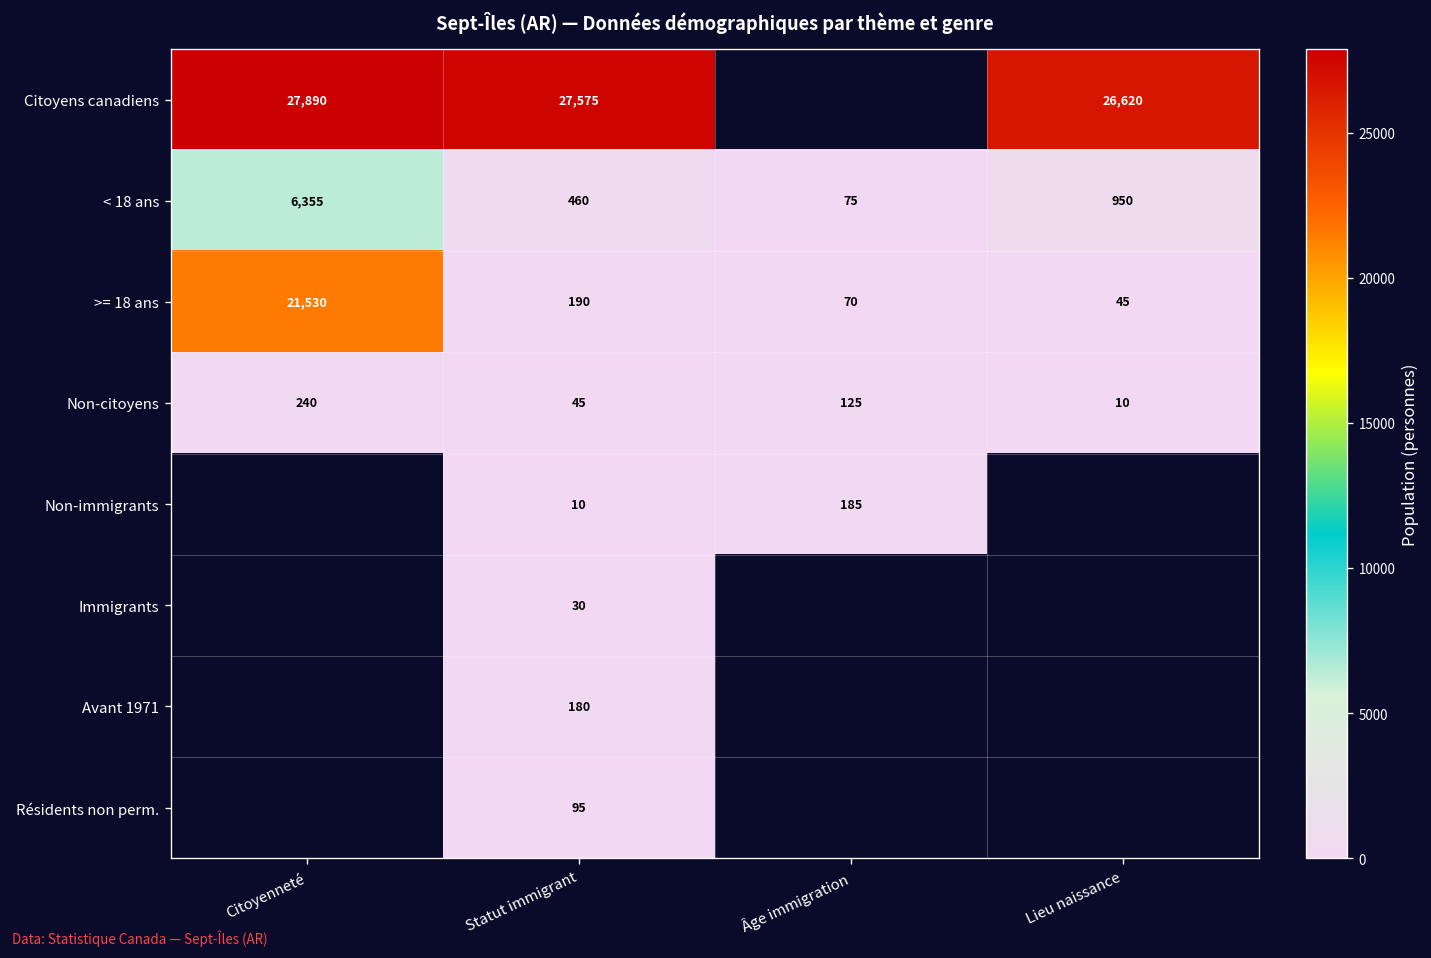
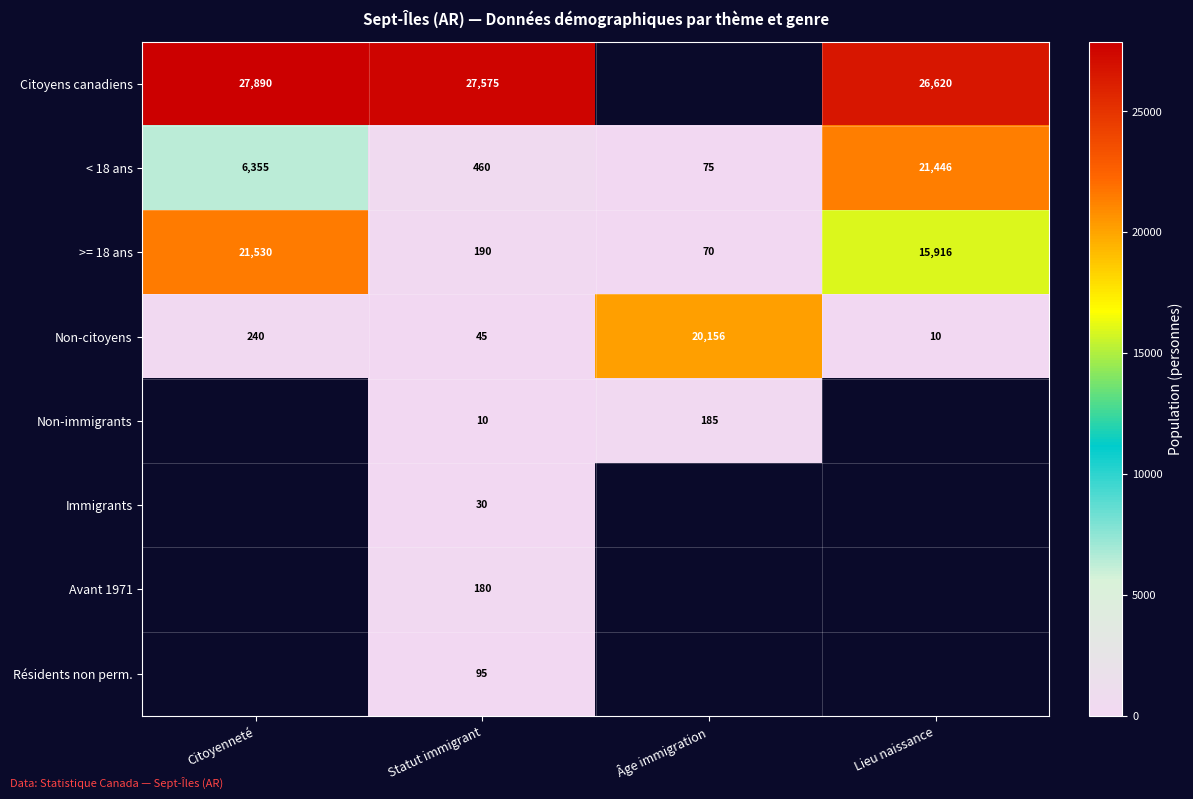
  {
    "Citoyens canadiens": {
      "Citoyenneté": "27,890",
      "Statut immigrant": "27,575",
      "Lieu naissance": "26,620"
    },
    "< 18 ans": {
      "Citoyenneté": "6,355",
      "Statut immigrant": "460",
      "Âge immigration": "75",
-     "Lieu naissance": "950"
+     "Lieu naissance": "21,446"
    },
    ">= 18 ans": {
      "Citoyenneté": "21,530",
      "Statut immigrant": "190",
      "Âge immigration": "70",
-     "Lieu naissance": "45"
+     "Lieu naissance": "15,916"
    },
    "Non-citoyens": {
      "Citoyenneté": "240",
      "Statut immigrant": "45",
-     "Âge immigration": "125",
+     "Âge immigration": "20,156",
      "Lieu naissance": "10"
    },
    "Non-immigrants": {
      "Statut immigrant": "10",
      "Âge immigration": "185"
    },
    "Immigrants": {
      "Statut immigrant": "30"
    },
    "Avant 1971": {
      "Statut immigrant": "180"
    },
    "Résidents non perm.": {
      "Statut immigrant": "95"
    }
  }
